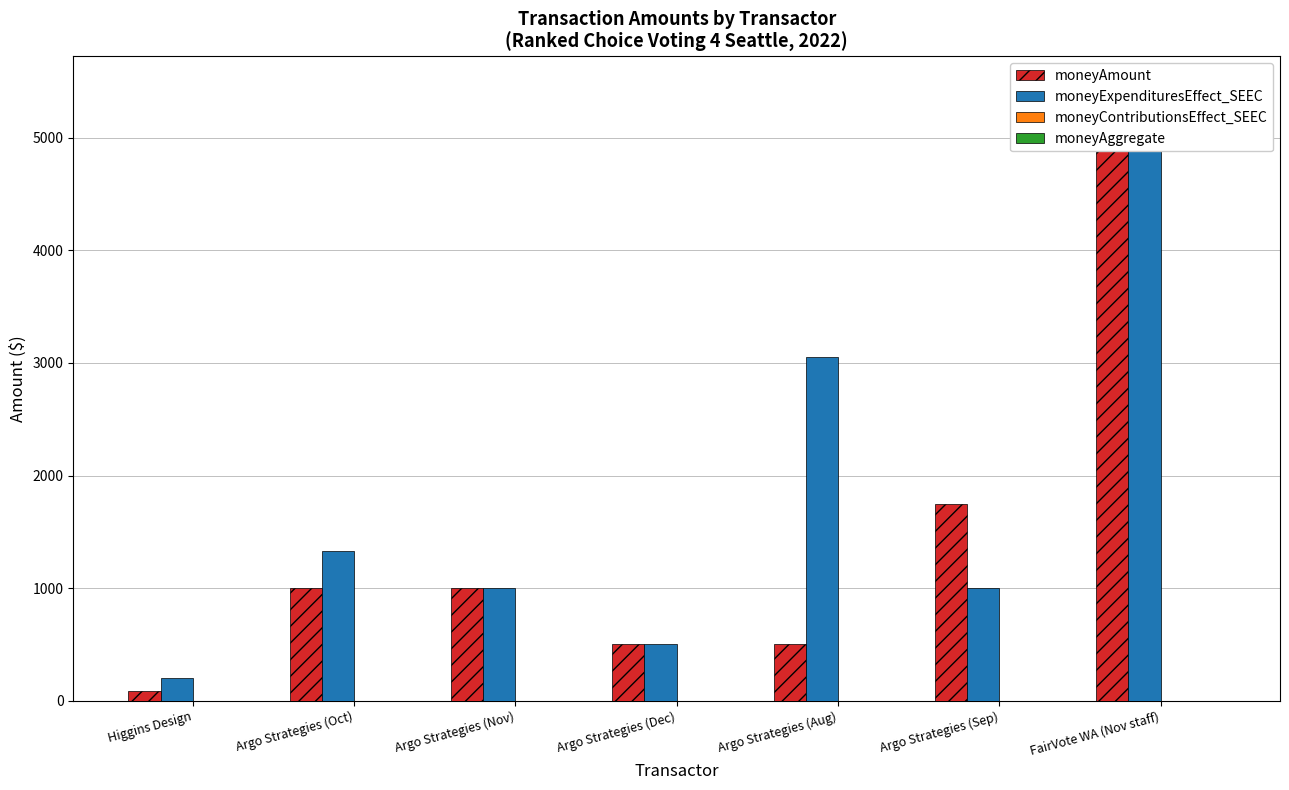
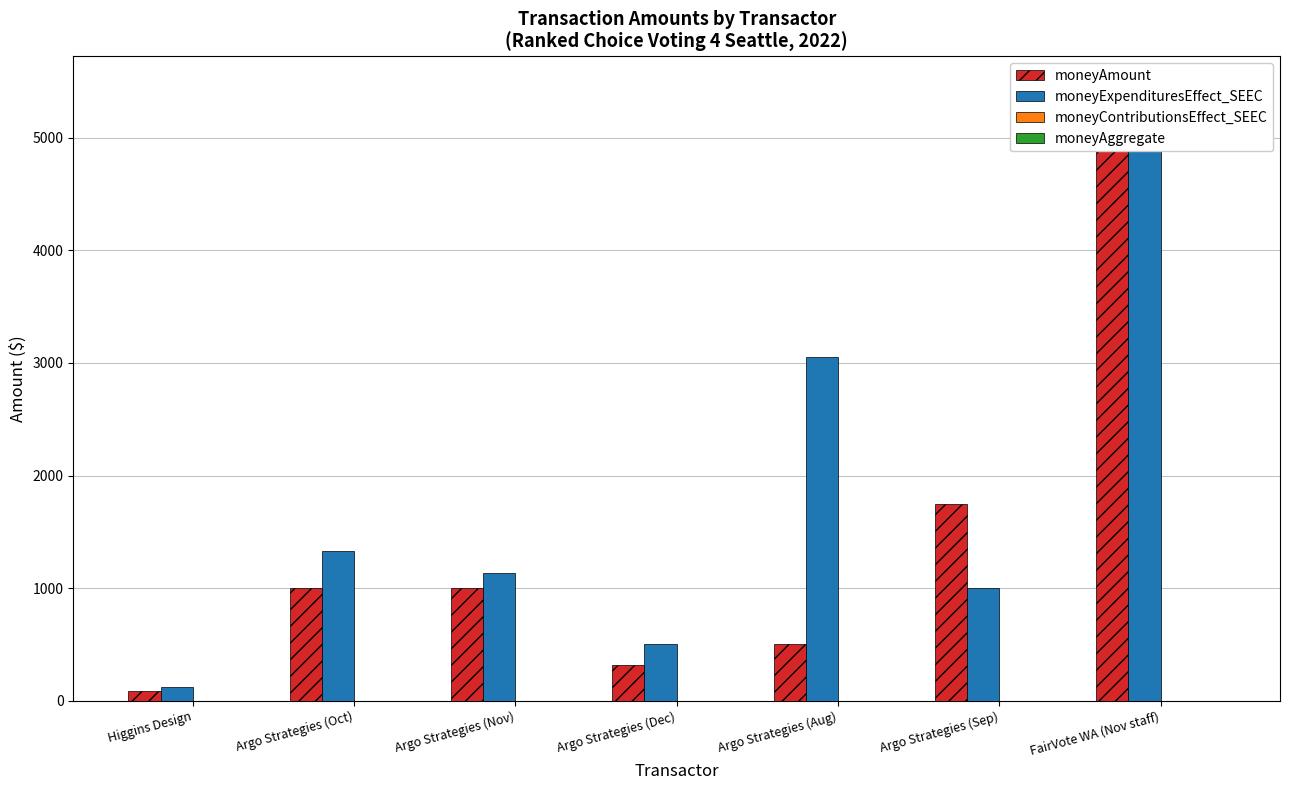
  {
    "moneyAmount": {
      "Higgins Design": 80,
      "Argo Strategies (Oct)": 1000,
      "Argo Strategies (Nov)": 1000,
-     "Argo Strategies (Dec)": 500,
+     "Argo Strategies (Dec)": 320,
      "Argo Strategies (Aug)": 500,
      "Argo Strategies (Sep)": 1740
    },
    "moneyExpendituresEffect_SEEC": {
-     "Higgins Design": 200,
+     "Higgins Design": 120,
      "Argo Strategies (Oct)": 1330,
-     "Argo Strategies (Nov)": 1000,
+     "Argo Strategies (Nov)": 1140,
      "Argo Strategies (Dec)": 500,
      "Argo Strategies (Aug)": 3050,
      "Argo Strategies (Sep)": 1000
    },
    "moneyContributionsEffect_SEEC": {
      "Higgins Design": 0,
      "Argo Strategies (Oct)": 0,
      "Argo Strategies (Nov)": 0,
      "Argo Strategies (Dec)": 0,
      "Argo Strategies (Aug)": 0,
      "Argo Strategies (Sep)": 0,
      "FairVote WA (Nov staff)": 0
    },
    "moneyAggregate": {
      "Higgins Design": 0,
      "Argo Strategies (Oct)": 0,
      "Argo Strategies (Nov)": 0,
      "Argo Strategies (Dec)": 0,
      "Argo Strategies (Aug)": 0,
      "Argo Strategies (Sep)": 0,
      "FairVote WA (Nov staff)": 0
    }
  }
